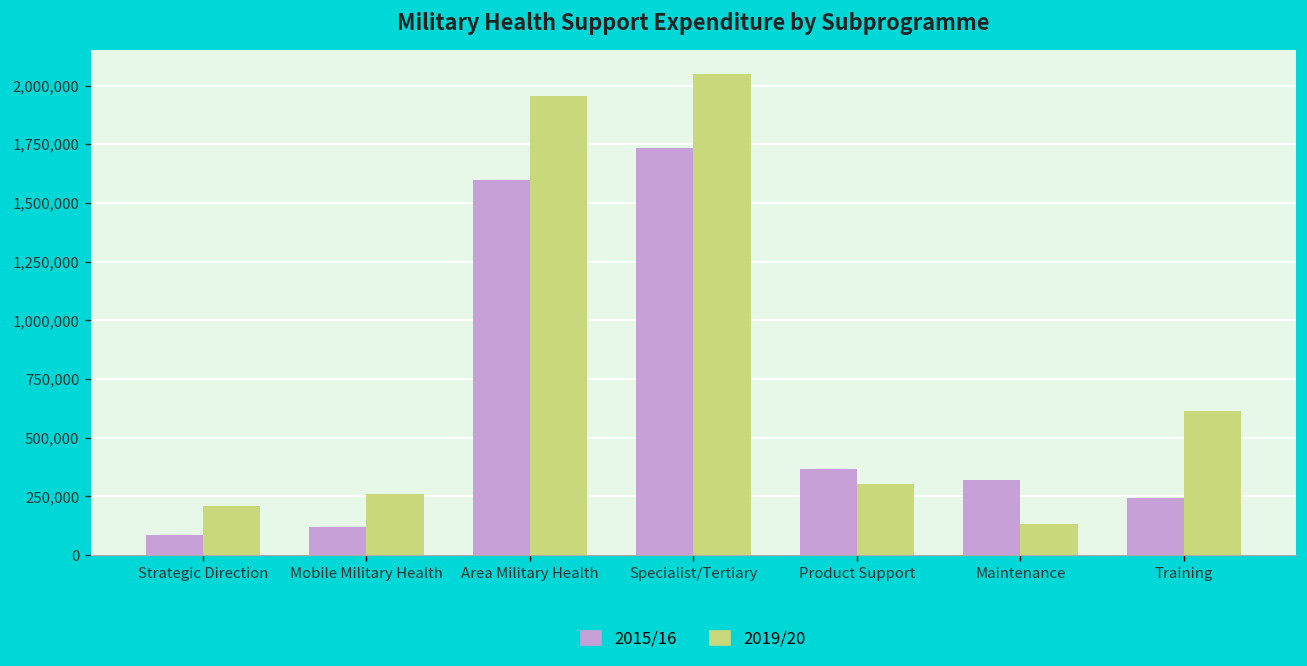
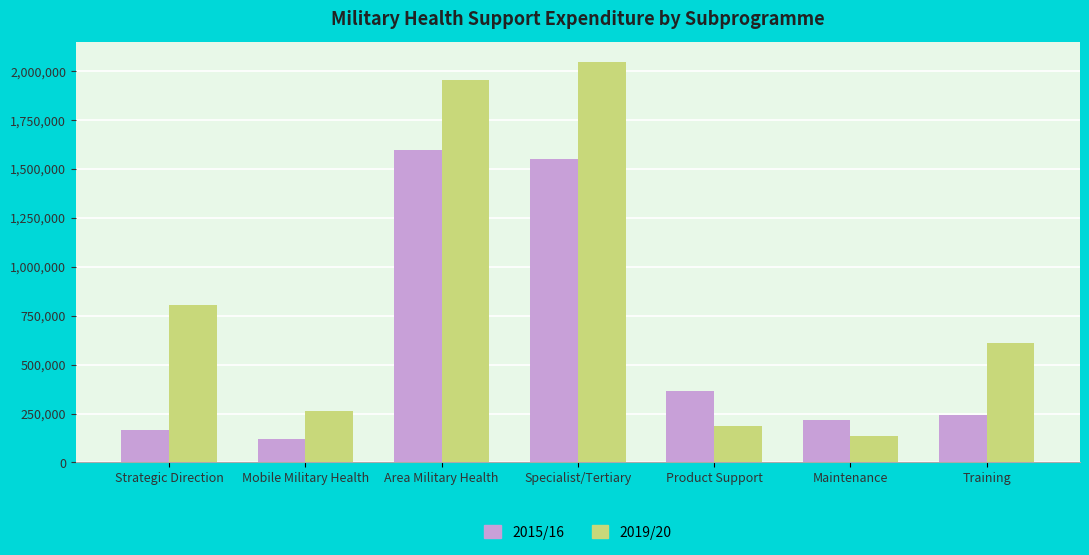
  {
    "2015/16": {
-     "Strategic Direction": "80,000",
+     "Strategic Direction": "170,000",
      "Mobile Military Health": "120,000",
      "Area Military Health": "1,600,000",
-     "Specialist/Tertiary": "1,730,000",
+     "Specialist/Tertiary": "1,550,000",
      "Product Support": "370,000",
-     "Maintenance": "320,000",
+     "Maintenance": "220,000",
      "Training": "240,000"
    },
    "2019/20": {
-     "Strategic Direction": "210,000",
+     "Strategic Direction": "800,000",
      "Mobile Military Health": "260,000",
      "Area Military Health": "1,960,000",
      "Specialist/Tertiary": "2,050,000",
-     "Product Support": "300,000",
+     "Product Support": "180,000",
      "Maintenance": "130,000",
      "Training": "610,000"
    }
  }
